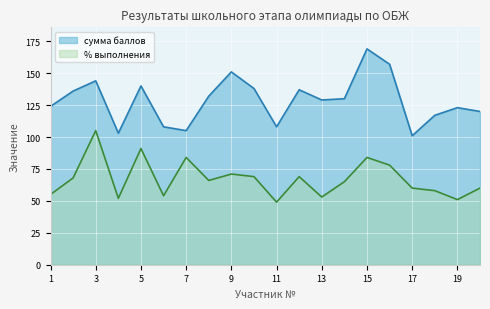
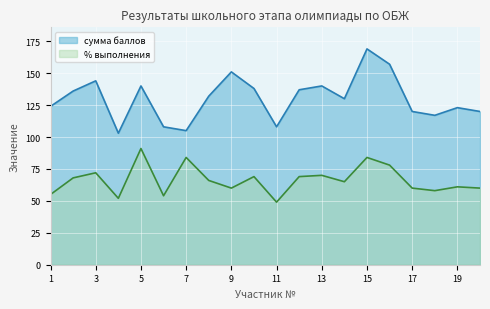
  {
    "сумма баллов": {
      "1": 124,
      "3": 144,
      "5": 140,
      "7": 105,
      "9": 151,
      "11": 108,
-     "13": 129,
+     "13": 140,
      "15": 169,
-     "17": 101,
+     "17": 120,
      "19": 123
    },
    "% выполнения": {
      "1": 55,
-     "3": 105,
+     "3": 72,
      "5": 91,
      "7": 84,
-     "9": 71,
+     "9": 60,
      "11": 49,
-     "13": 53,
+     "13": 70,
      "15": 84,
      "17": 60,
-     "19": 51
+     "19": 61
    }
  }
